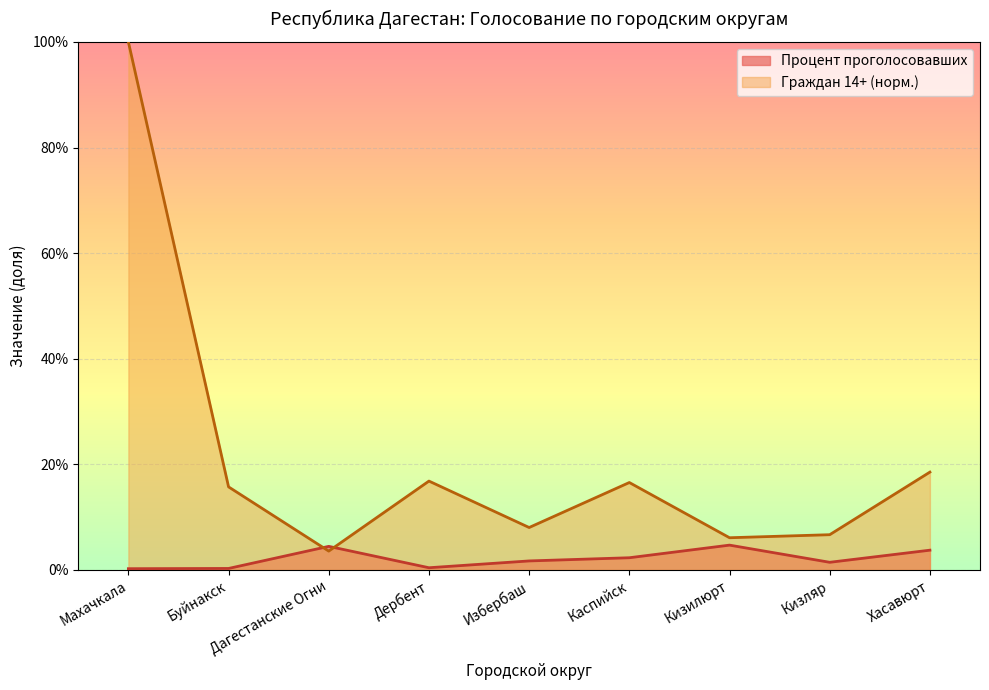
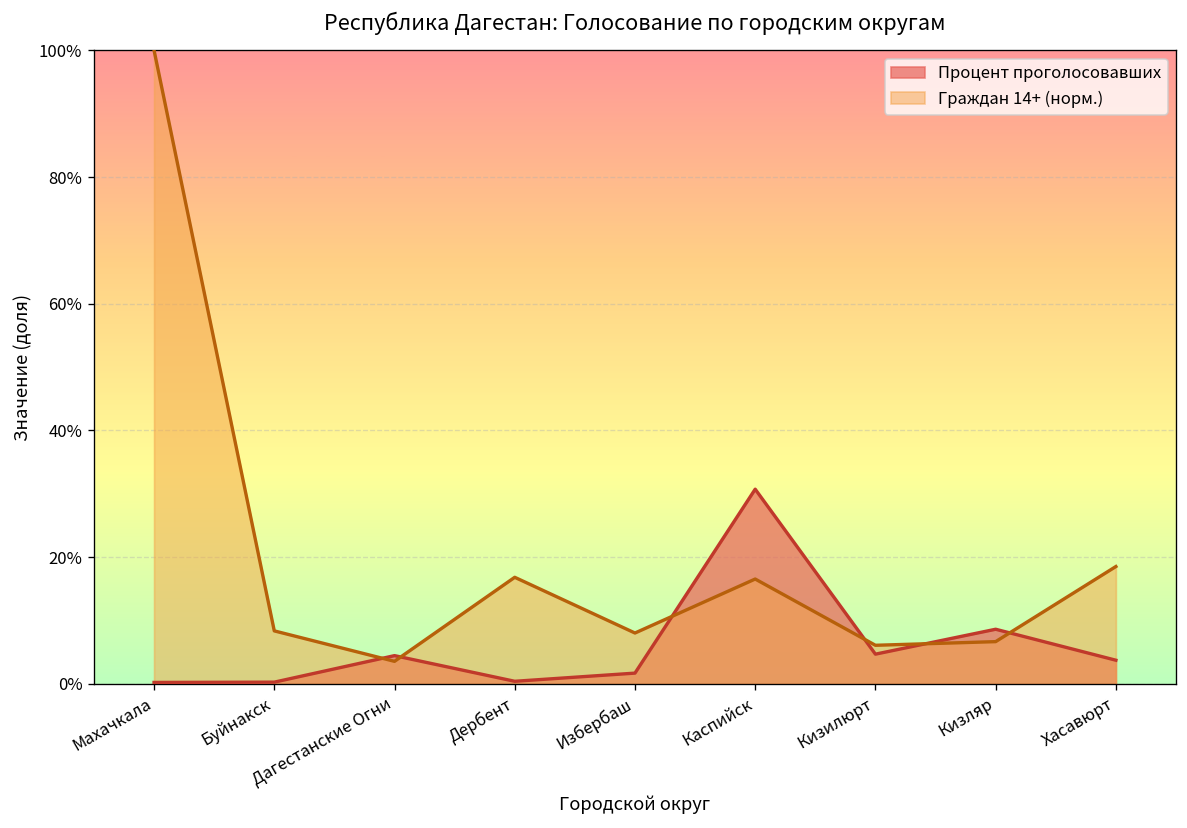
  {
    "Процент проголосовавших": {
      "Махачкала": "0%",
      "Буйнакск": "0%",
      "Дагестанские Огни": "4%",
      "Дербент": "0%",
      "Избербаш": "2%",
-     "Каспийск": "2%",
+     "Каспийск": "31%",
      "Кизилюрт": "5%",
-     "Кизляр": "1%",
+     "Кизляр": "9%",
      "Хасавюрт": "4%"
    },
    "Граждан 14+ (норм.)": {
      "Махачкала": "100%",
-     "Буйнакск": "16%",
+     "Буйнакск": "8%",
      "Дагестанские Огни": "4%",
      "Дербент": "17%",
      "Избербаш": "8%",
      "Каспийск": "17%",
      "Кизилюрт": "6%",
      "Кизляр": "7%",
      "Хасавюрт": "19%"
    }
  }
